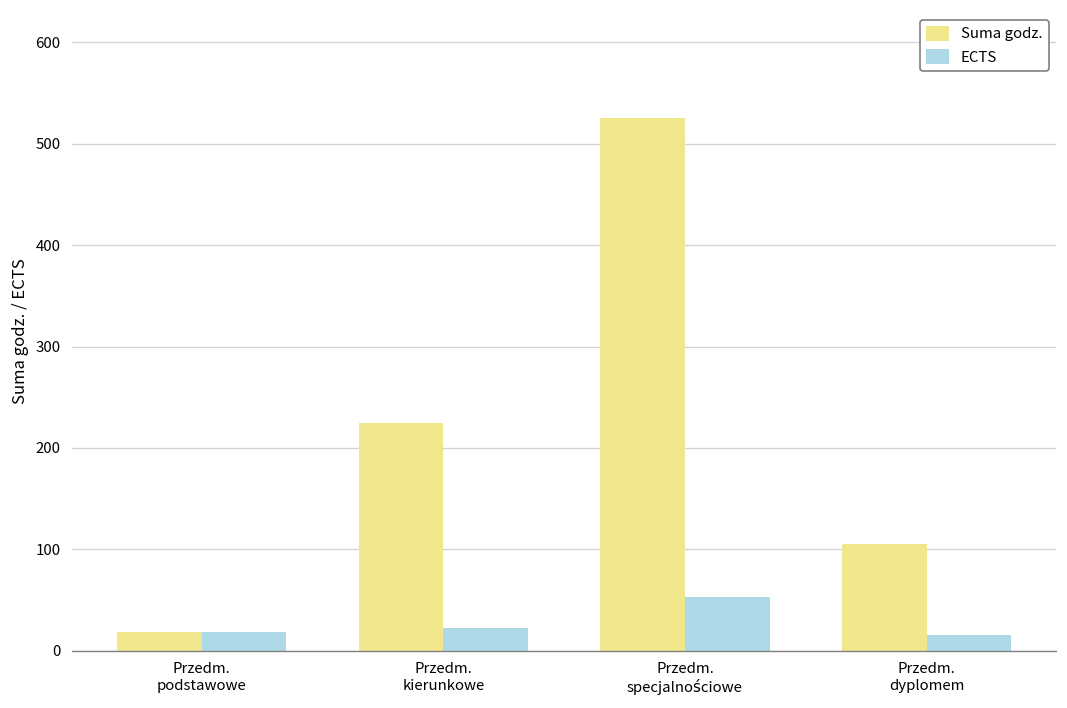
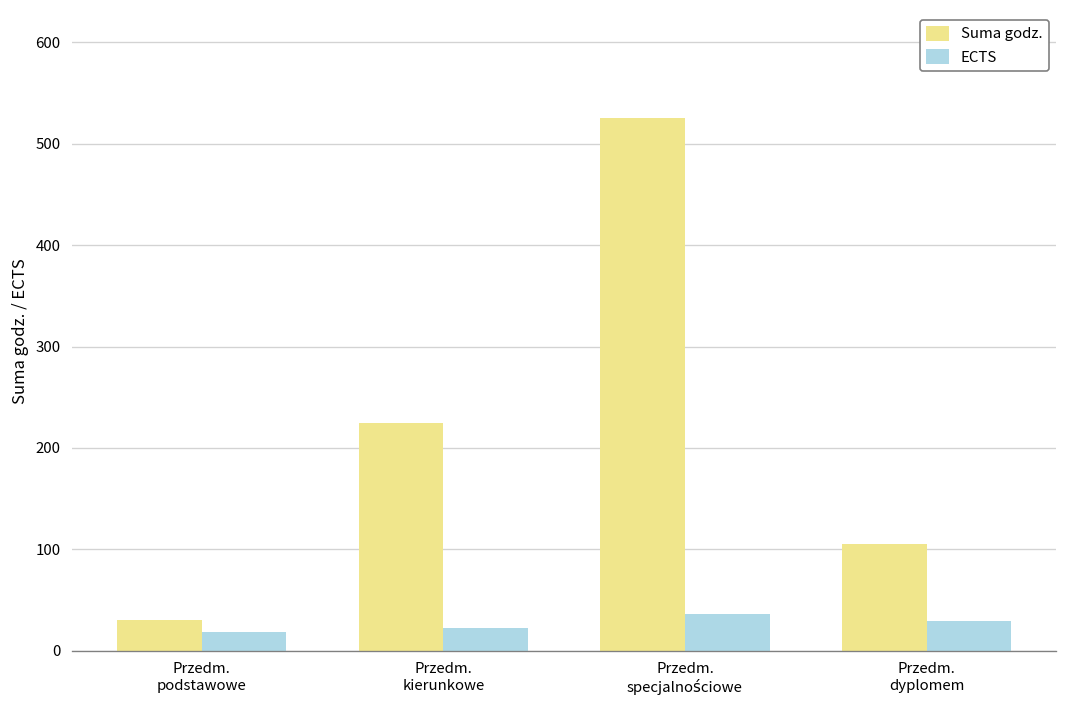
  {
    "Suma godz.": {
-     "Przedm. podstawowe": 20,
+     "Przedm. podstawowe": 30,
      "Przedm. kierunkowe": 230,
      "Przedm. specjalnościowe": 530,
      "Przedm. dyplomem": 110
    },
    "ECTS": {
      "Przedm. podstawowe": 20,
      "Przedm. kierunkowe": 20,
-     "Przedm. specjalnościowe": 50,
-     "Przedm. dyplomem": 20
+     "Przedm. specjalnościowe": 40,
+     "Przedm. dyplomem": 30
    }
  }
